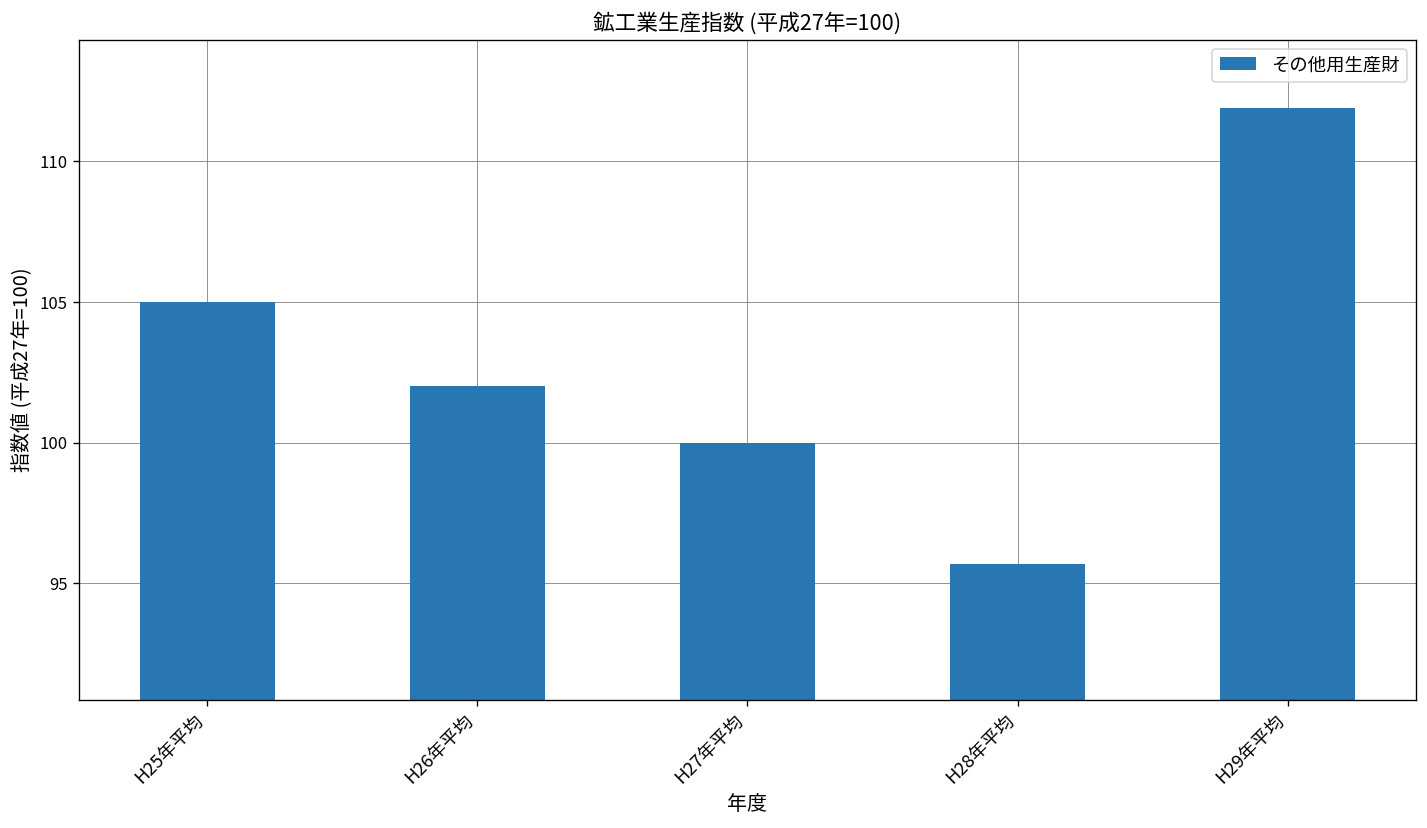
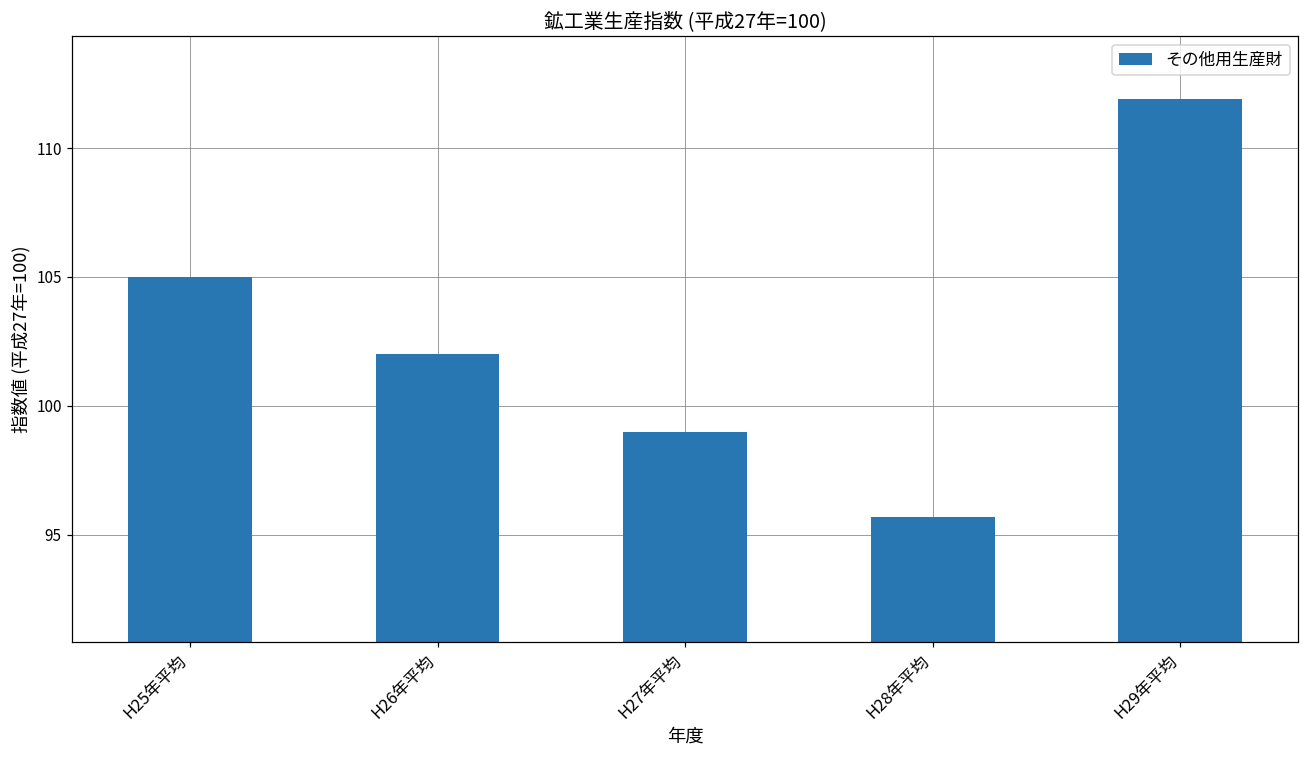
  {
    "H25年平均": 105,
    "H26年平均": 102,
-   "H27年平均": 100,
+   "H27年平均": 99,
    "H28年平均": 95.7,
    "H29年平均": 112
  }
